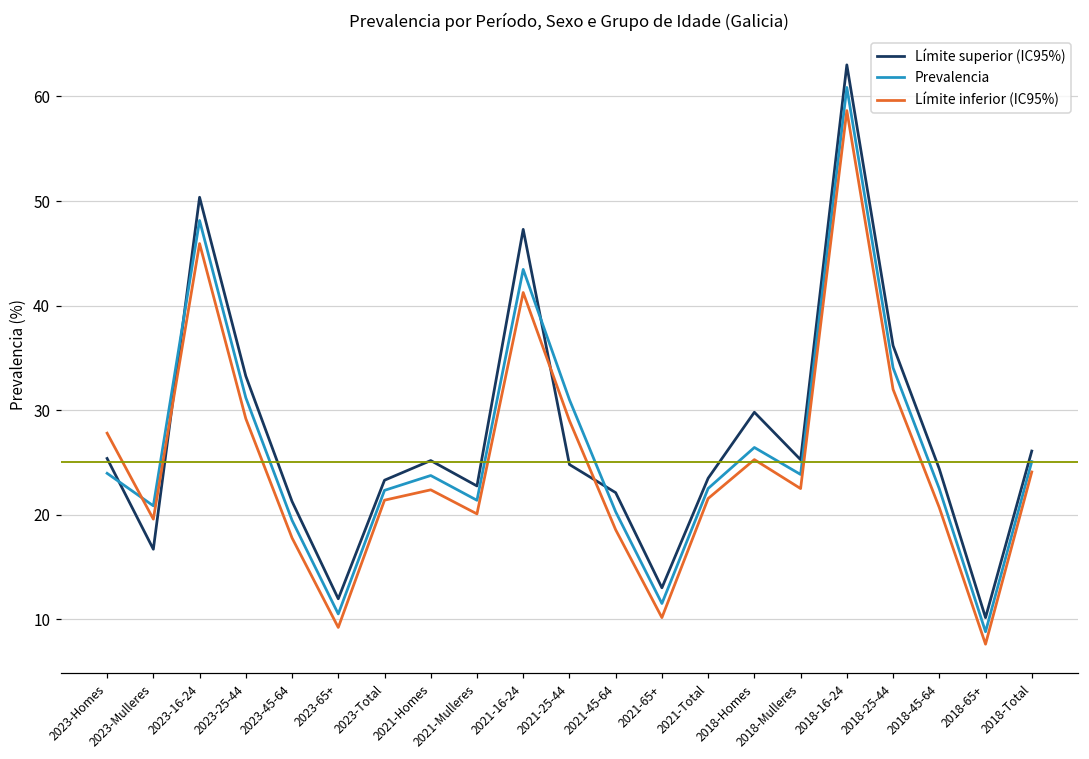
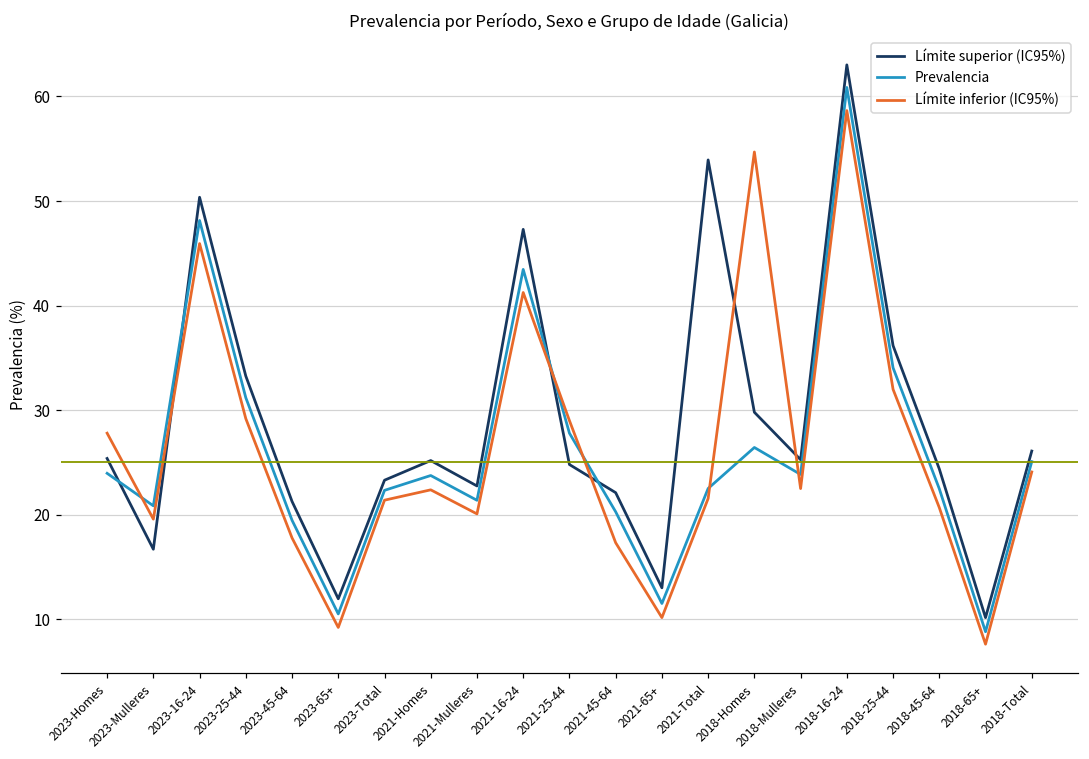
  {
    "Límite superior (IC95%)": {
      "2023-Homes": 25,
      "2023-Mulleres": 17,
      "2023-16-24": 50,
      "2023-25-44": 33,
      "2023-45-64": 21,
      "2023-65+": 12,
      "2023-Total": 23,
      "2021-Homes": 25,
      "2021-Mulleres": 23,
      "2021-16-24": 47,
      "2021-25-44": 25,
      "2021-45-64": 22,
      "2021-65+": 13,
-     "2021-Total": 23,
+     "2021-Total": 54,
      "2018-Homes": 30,
      "2018-Mulleres": 25,
      "2018-16-24": 63,
      "2018-25-44": 36,
      "2018-45-64": 24,
      "2018-65+": 10,
      "2018-Total": 26
    },
    "Prevalencia": {
      "2023-Homes": 24,
      "2023-Mulleres": 21,
      "2023-16-24": 48,
      "2023-25-44": 31,
      "2023-45-64": 19,
      "2023-65+": 11,
      "2023-Total": 22,
      "2021-Homes": 24,
      "2021-Mulleres": 21,
      "2021-16-24": 43,
-     "2021-25-44": 31,
+     "2021-25-44": 28,
      "2021-45-64": 20,
      "2021-65+": 12,
      "2021-Total": 23,
      "2018-Homes": 26,
      "2018-Mulleres": 24,
      "2018-16-24": 61,
      "2018-25-44": 34,
      "2018-45-64": 22,
      "2018-65+": 9,
      "2018-Total": 25
    },
    "Límite inferior (IC95%)": {
      "2023-Homes": 28,
      "2023-Mulleres": 20,
      "2023-16-24": 46,
      "2023-25-44": 29,
      "2023-45-64": 18,
      "2023-65+": 9,
      "2023-Total": 21,
      "2021-Homes": 22,
      "2021-Mulleres": 20,
      "2021-16-24": 41,
      "2021-25-44": 29,
-     "2021-45-64": 19,
+     "2021-45-64": 17,
      "2021-65+": 10,
      "2021-Total": 22,
-     "2018-Homes": 25,
+     "2018-Homes": 55,
      "2018-Mulleres": 23,
      "2018-16-24": 59,
      "2018-25-44": 32,
      "2018-45-64": 21,
      "2018-65+": 8,
      "2018-Total": 24
    }
  }
